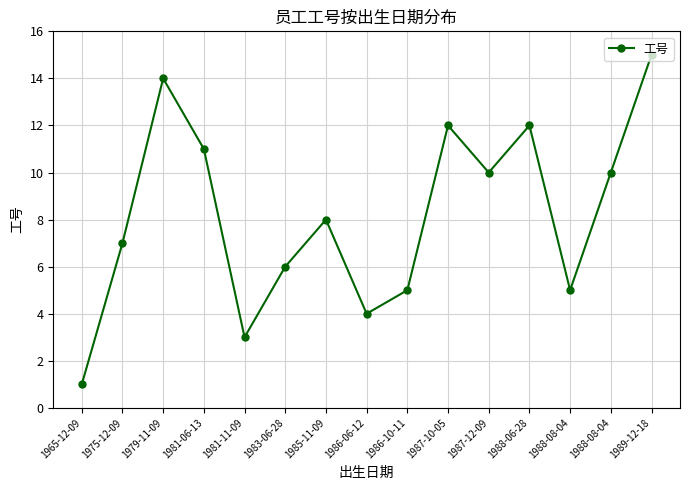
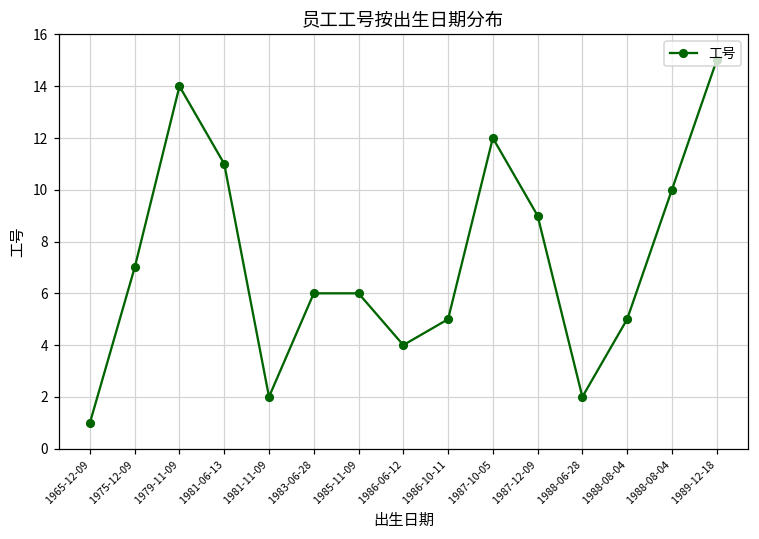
  {
    "1965-12-09": 1,
    "1975-12-09": 7,
    "1979-11-09": 14,
    "1981-06-13": 11,
-   "1981-11-09": 3,
+   "1981-11-09": 2,
    "1983-06-28": 6,
-   "1985-11-09": 8,
+   "1985-11-09": 6,
    "1986-06-12": 4,
    "1986-10-11": 5,
    "1987-10-05": 12,
-   "1987-12-09": 10,
-   "1988-06-28": 12
+   "1987-12-09": 9,
+   "1988-06-28": 2
  }
